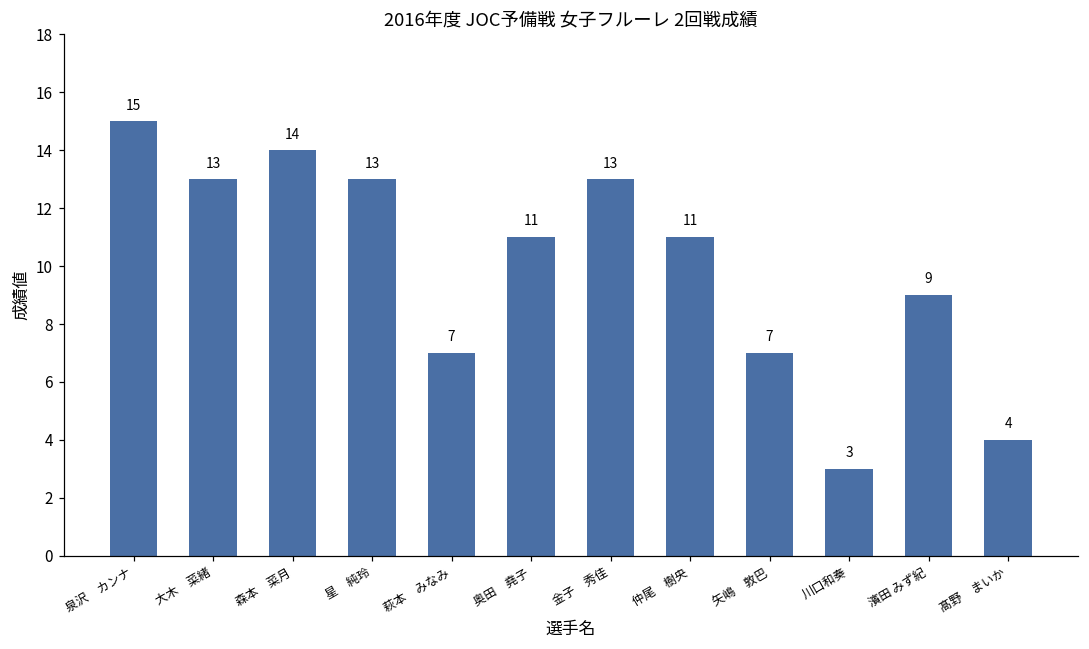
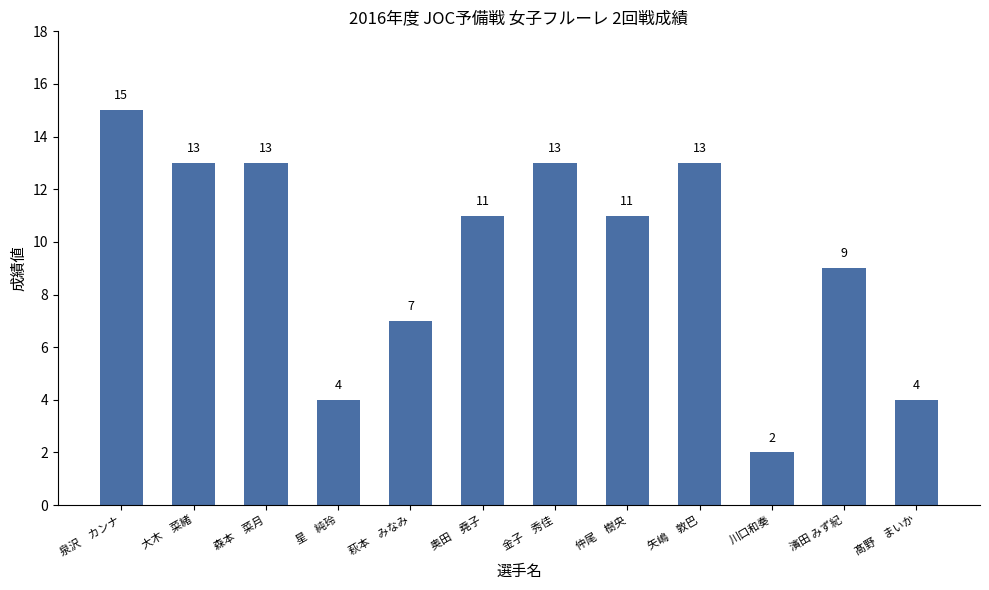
  {
    "泉沢 カンナ": 15,
    "大木 菜緒": 13,
-   "森本 菜月": 14,
-   "星 純玲": 13,
+   "森本 菜月": 13,
+   "星 純玲": 4,
    "萩本 みなみ": 7,
    "奥田 堯子": 11,
    "金子 秀佳": 13,
    "仲尾 樹央": 11,
-   "矢嶋 敦巴": 7,
-   "川口和奏": 3,
+   "矢嶋 敦巴": 13,
+   "川口和奏": 2,
    "濱田 みず紀": 9,
    "髙野 まいか": 4
  }
